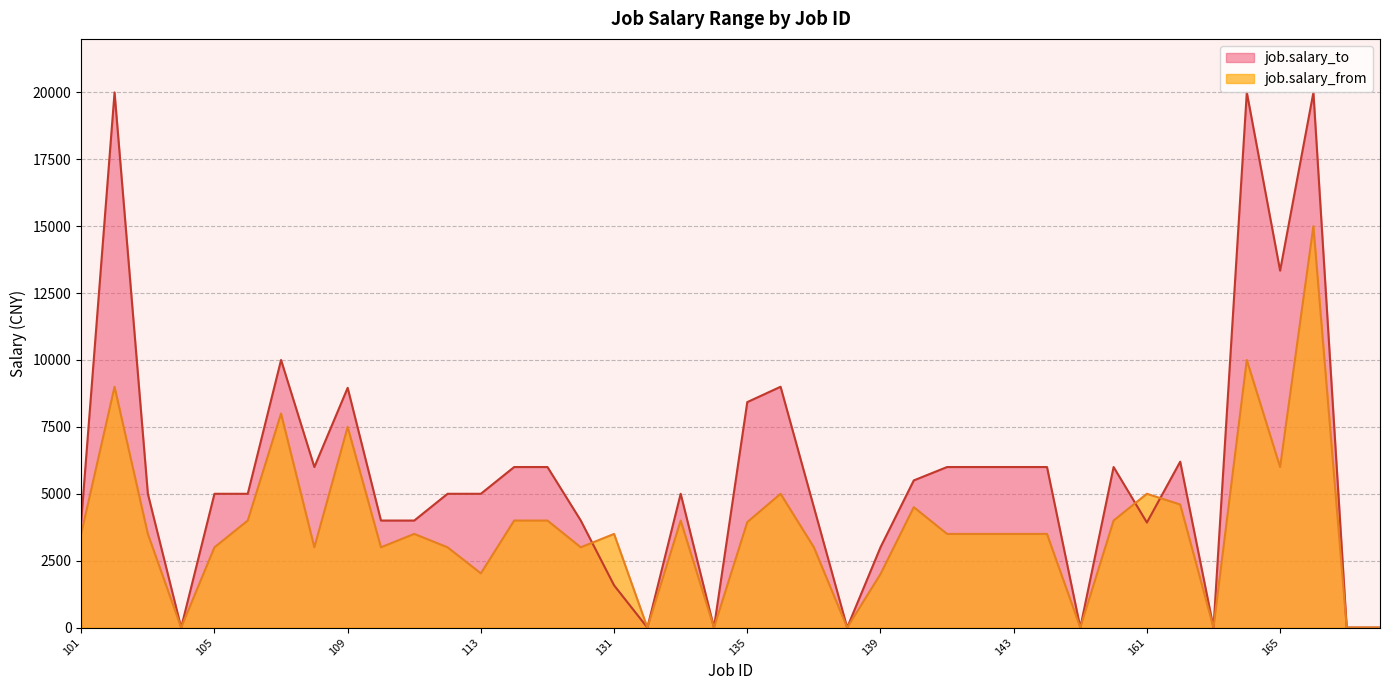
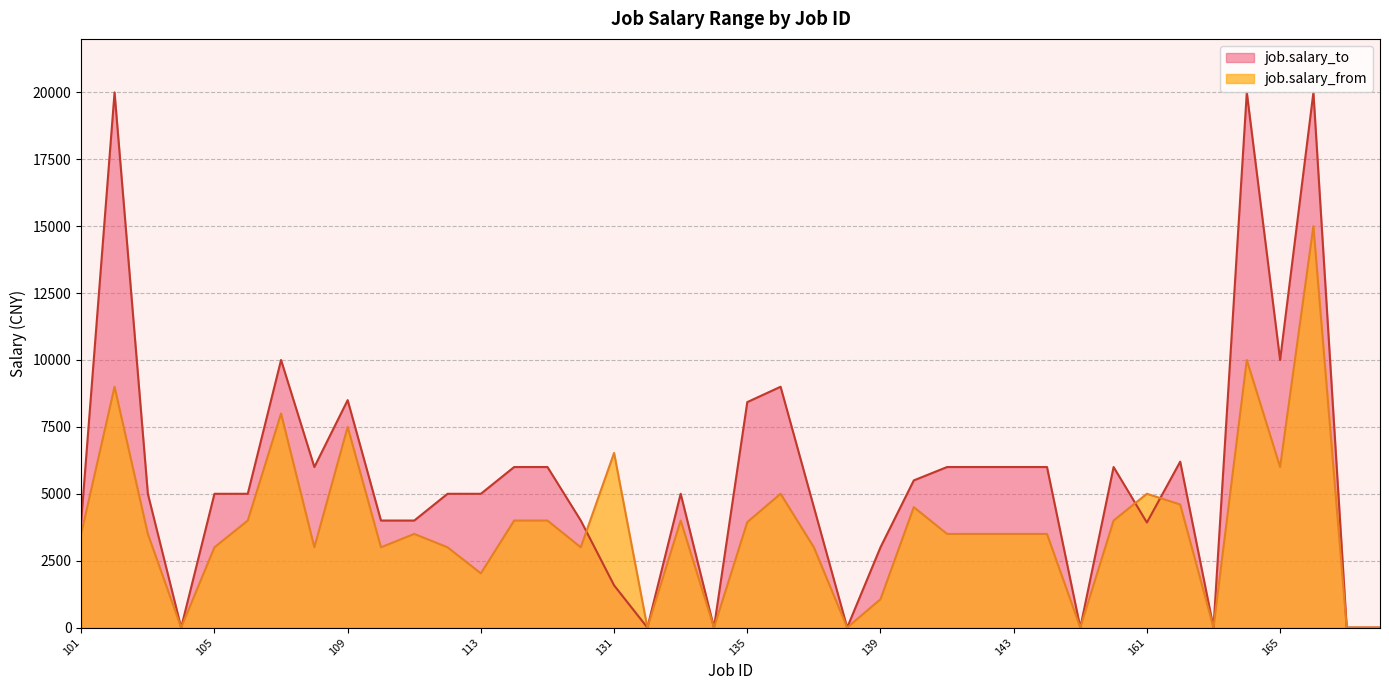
  {
    "job.salary_to": {
      "101": 4000,
      "105": 5000,
-     "109": 9000,
+     "109": 8500,
      "113": 5000,
      "131": 1600,
      "135": 8400,
      "139": 3000,
      "143": 6000,
      "161": 3900,
-     "165": 13300
+     "165": 10000
    },
    "job.salary_from": {
      "101": 3500,
      "105": 3000,
      "109": 7500,
      "113": 2000,
-     "131": 3500,
+     "131": 6500,
      "135": 3900,
-     "139": 2000,
+     "139": 1100,
      "143": 3500,
      "161": 5000,
      "165": 6000
    }
  }
